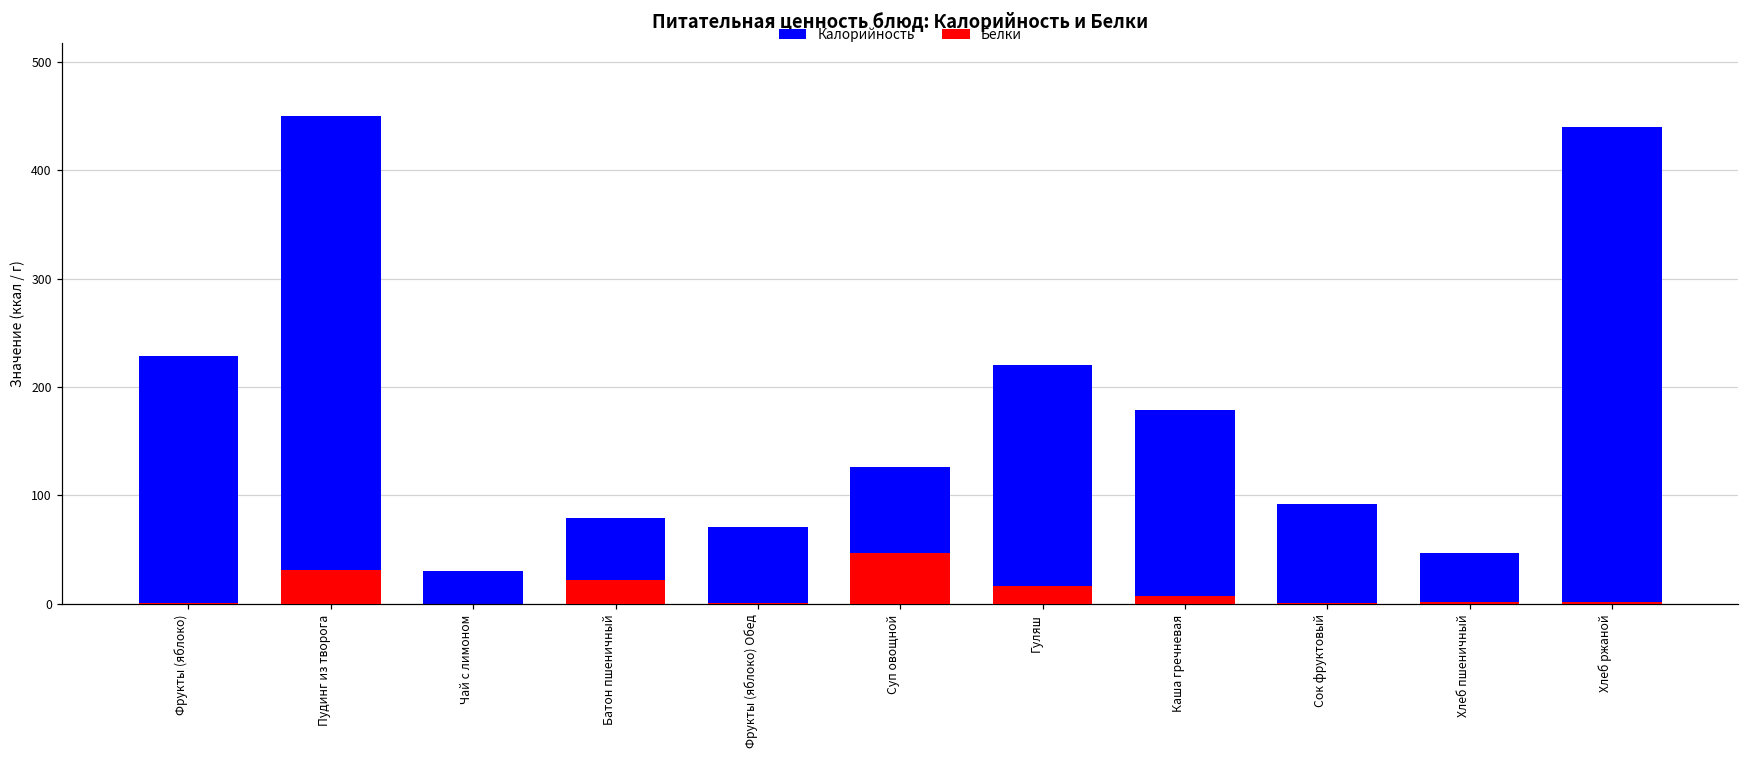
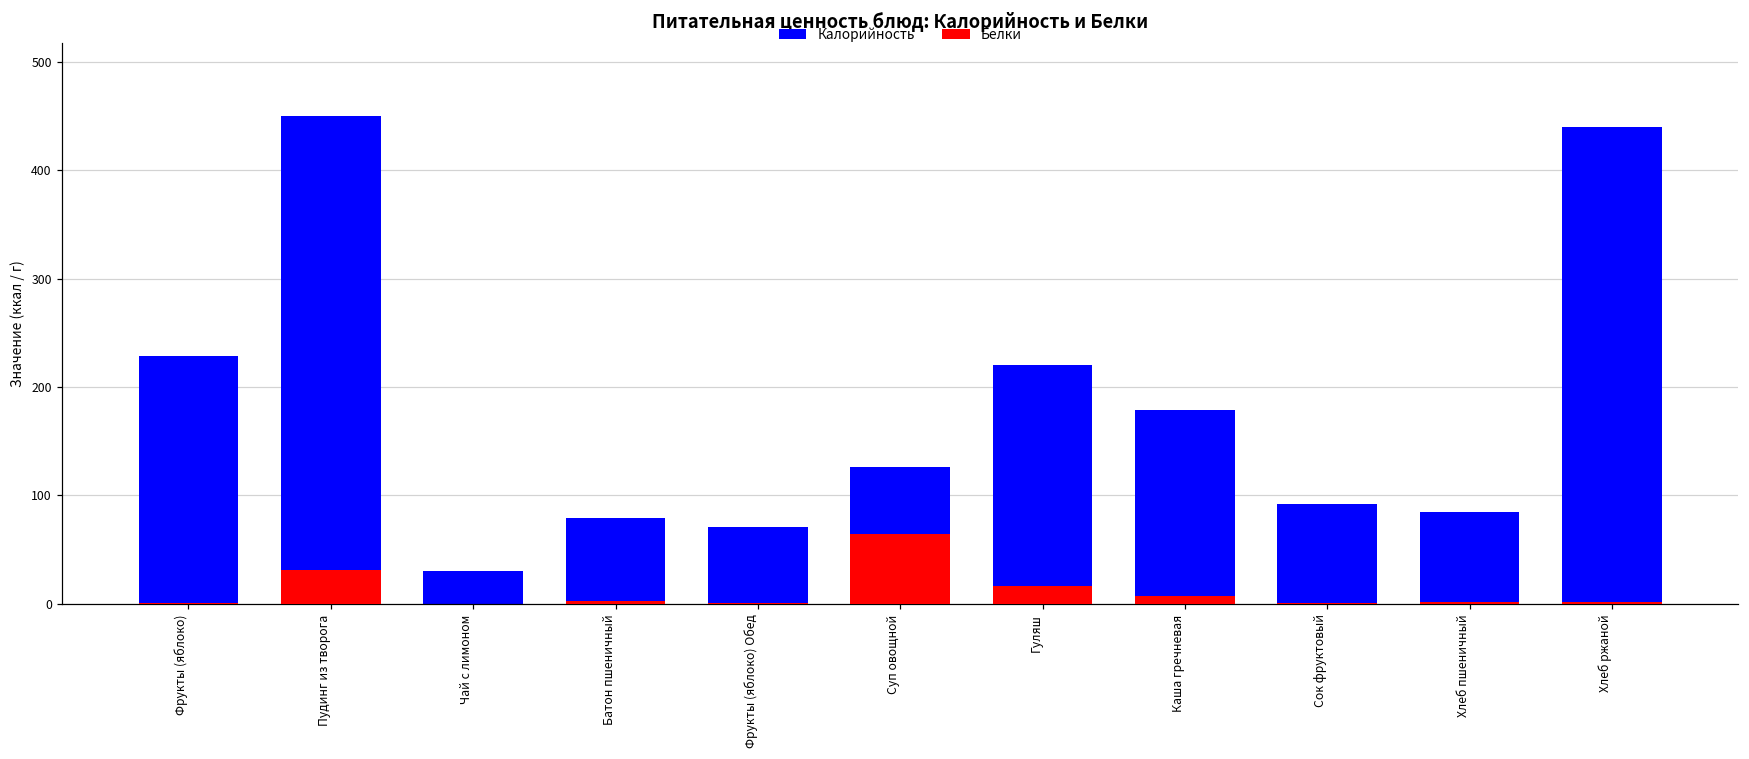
  {
    "Калорийность": {
      "Фрукты (яблоко)": 230,
      "Пудинг из творога": 450,
      "Чай с лимоном": 30,
      "Батон пшеничный": 80,
      "Фрукты (яблоко) Обед": 70,
      "Суп овощной": 130,
      "Гуляш": 220,
      "Каша гречневая": 180,
      "Сок фруктовый": 90,
-     "Хлеб пшеничный": 50,
+     "Хлеб пшеничный": 80,
      "Хлеб ржаной": 440
    },
    "Белки": {
-     "Батон пшеничный": 20,
-     "Суп овощной": 50
+     "Батон пшеничный": 0,
+     "Суп овощной": 60
    }
  }
